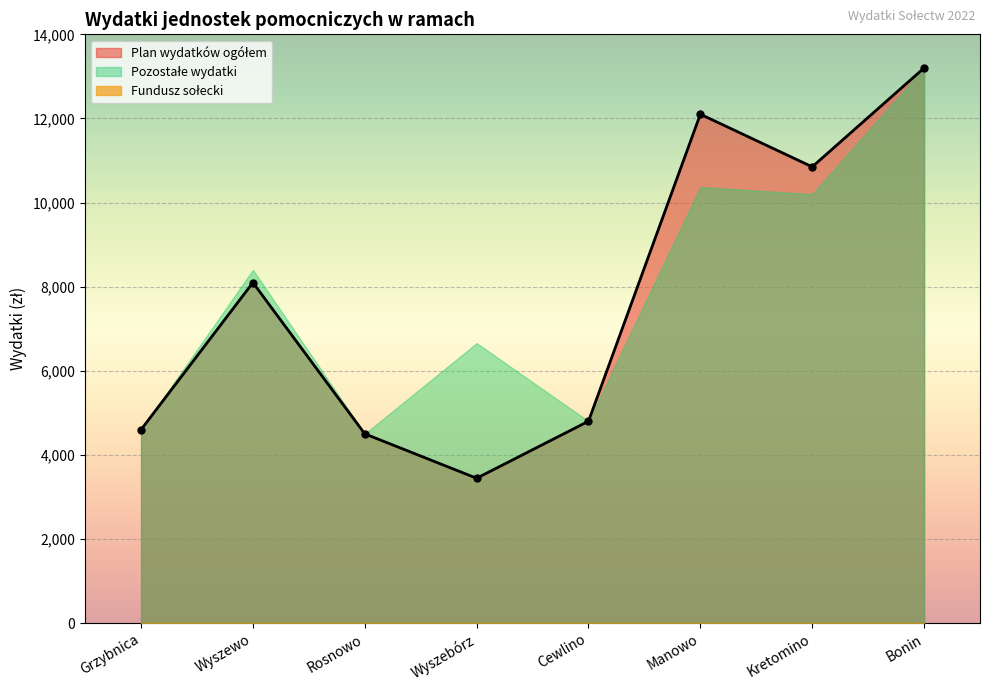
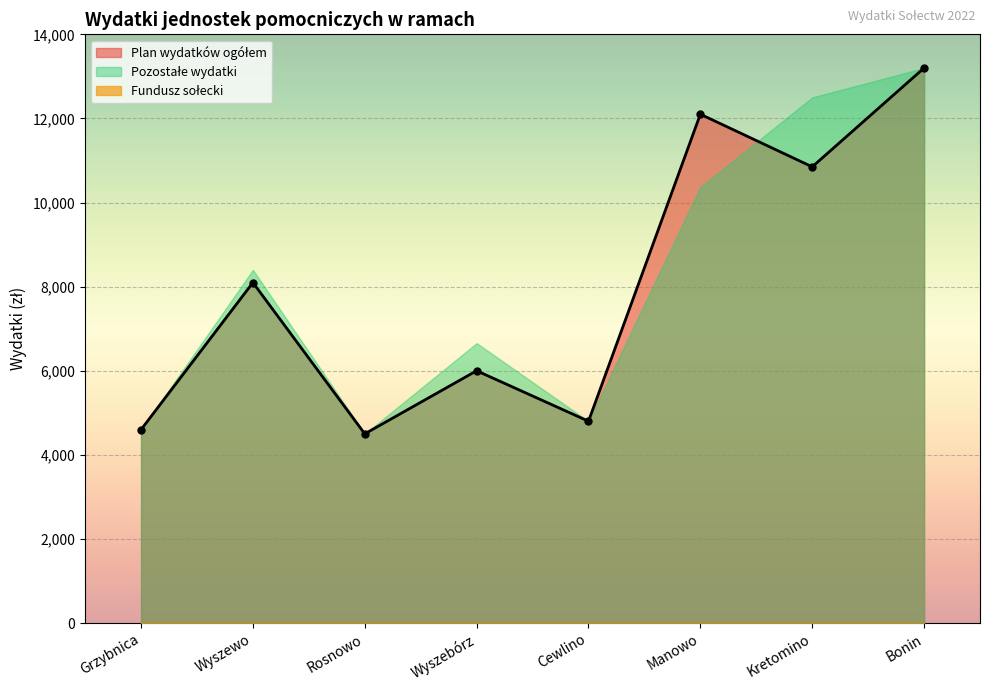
  {
    "Plan wydatków ogółem": {
      "Wyszewo": "8,100",
-     "Wyszebórz": "3,400",
+     "Wyszebórz": "6,000",
      "Manowo": "12,100",
      "Kretomino": "10,800"
    },
    "Pozostałe wydatki": {
      "Wyszewo": "8,400",
      "Wyszebórz": "6,700",
      "Manowo": "10,400",
-     "Kretomino": "10,200"
+     "Kretomino": "12,500"
    },
    "Fundusz sołecki": {
      "Grzybnica": "0",
      "Wyszewo": "0",
      "Rosnowo": "0",
      "Wyszebórz": "0",
      "Cewlino": "0",
      "Manowo": "0",
      "Kretomino": "0",
      "Bonin": "0"
    }
  }
